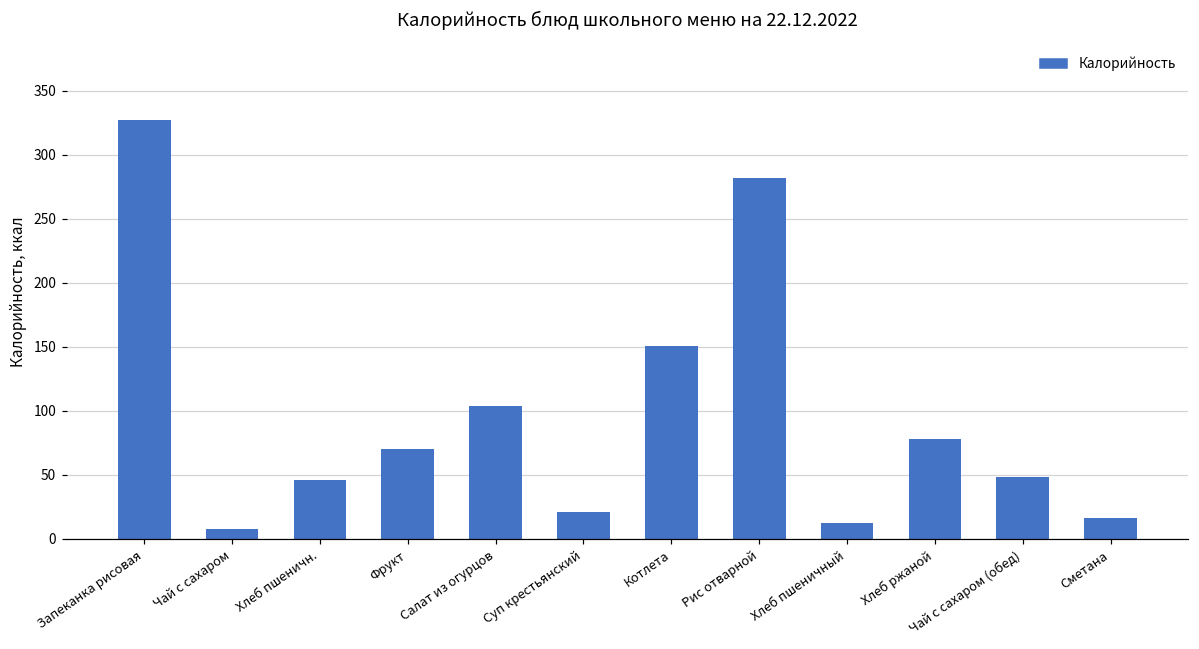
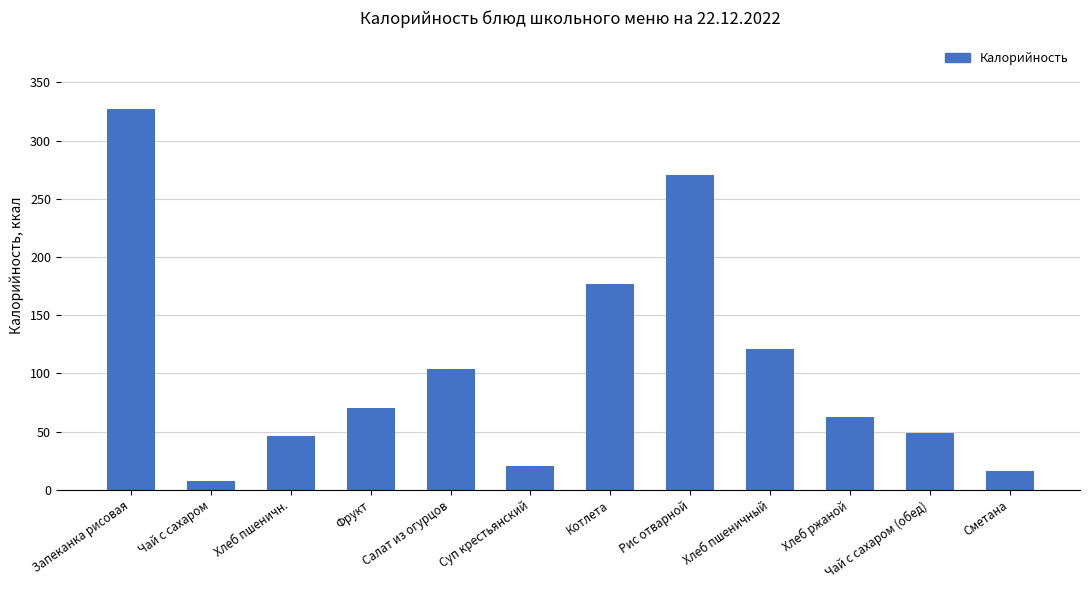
  {
    "Запеканка рисовая": 327,
    "Чай с сахаром": 7,
    "Хлеб пшеничн.": 46,
    "Фрукт": 70,
    "Салат из огурцов": 104,
    "Суп крестьянский": 21,
-   "Котлета": 151,
-   "Рис отварной": 282,
-   "Хлеб пшеничный": 12,
-   "Хлеб ржаной": 78,
+   "Котлета": 177,
+   "Рис отварной": 270,
+   "Хлеб пшеничный": 121,
+   "Хлеб ржаной": 62,
    "Чай с сахаром (обед)": 49,
    "Сметана": 16
  }
